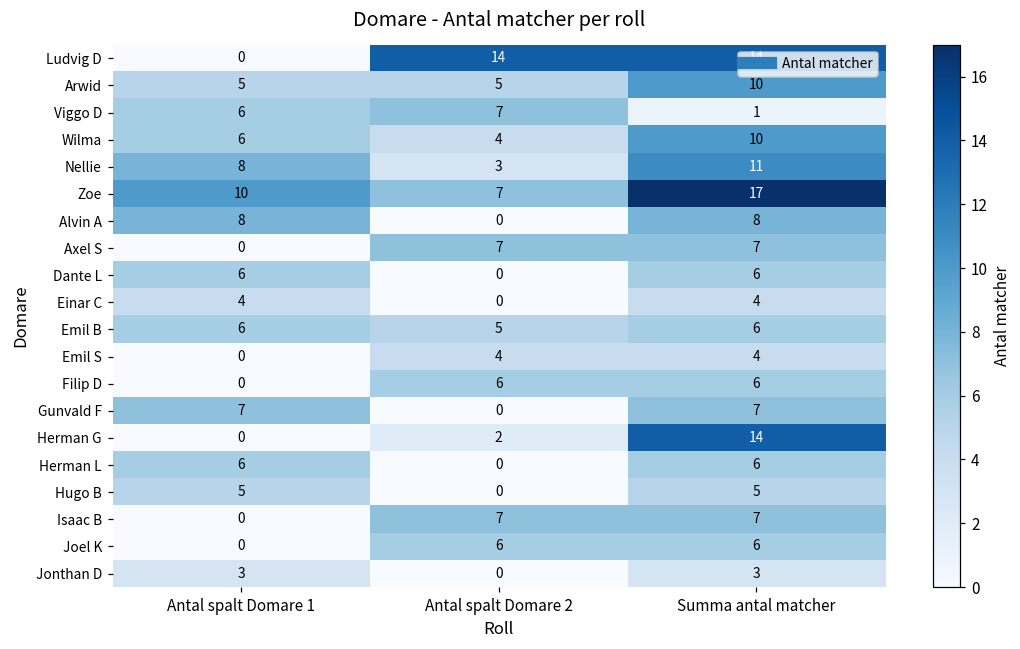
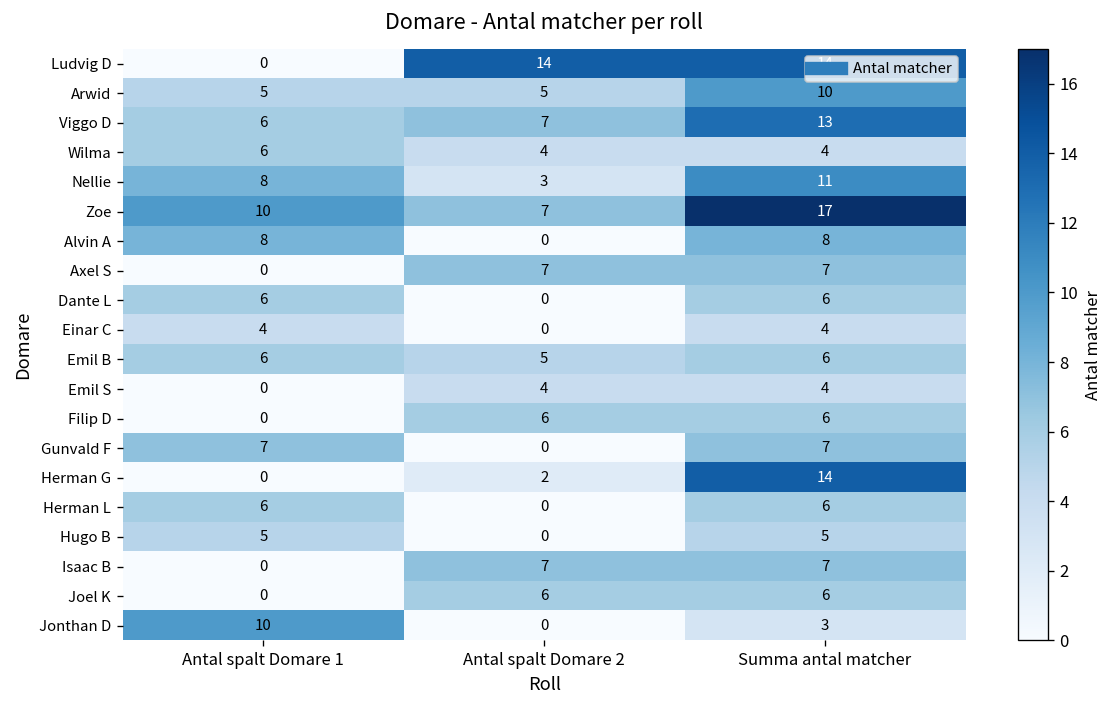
  {
    "Ludvig D": {
      "Antal spalt Domare 1": 0,
      "Antal spalt Domare 2": 14
    },
    "Arwid": {
      "Antal spalt Domare 1": 5,
      "Antal spalt Domare 2": 5,
      "Summa antal matcher": 10
    },
    "Viggo D": {
      "Antal spalt Domare 1": 6,
      "Antal spalt Domare 2": 7,
-     "Summa antal matcher": 1
+     "Summa antal matcher": 13
    },
    "Wilma": {
      "Antal spalt Domare 1": 6,
      "Antal spalt Domare 2": 4,
-     "Summa antal matcher": 10
+     "Summa antal matcher": 4
    },
    "Nellie": {
      "Antal spalt Domare 1": 8,
      "Antal spalt Domare 2": 3,
      "Summa antal matcher": 11
    },
    "Zoe": {
      "Antal spalt Domare 1": 10,
      "Antal spalt Domare 2": 7,
      "Summa antal matcher": 17
    },
    "Alvin A": {
      "Antal spalt Domare 1": 8,
      "Antal spalt Domare 2": 0,
      "Summa antal matcher": 8
    },
    "Axel S": {
      "Antal spalt Domare 1": 0,
      "Antal spalt Domare 2": 7,
      "Summa antal matcher": 7
    },
    "Dante L": {
      "Antal spalt Domare 1": 6,
      "Antal spalt Domare 2": 0,
      "Summa antal matcher": 6
    },
    "Einar C": {
      "Antal spalt Domare 1": 4,
      "Antal spalt Domare 2": 0,
      "Summa antal matcher": 4
    },
    "Emil B": {
      "Antal spalt Domare 1": 6,
      "Antal spalt Domare 2": 5,
      "Summa antal matcher": 6
    },
    "Emil S": {
      "Antal spalt Domare 1": 0,
      "Antal spalt Domare 2": 4,
      "Summa antal matcher": 4
    },
    "Filip D": {
      "Antal spalt Domare 1": 0,
      "Antal spalt Domare 2": 6,
      "Summa antal matcher": 6
    },
    "Gunvald F": {
      "Antal spalt Domare 1": 7,
      "Antal spalt Domare 2": 0,
      "Summa antal matcher": 7
    },
    "Herman G": {
      "Antal spalt Domare 1": 0,
      "Antal spalt Domare 2": 2,
      "Summa antal matcher": 14
    },
    "Herman L": {
      "Antal spalt Domare 1": 6,
      "Antal spalt Domare 2": 0,
      "Summa antal matcher": 6
    },
    "Hugo B": {
      "Antal spalt Domare 1": 5,
      "Antal spalt Domare 2": 0,
      "Summa antal matcher": 5
    },
    "Isaac B": {
      "Antal spalt Domare 1": 0,
      "Antal spalt Domare 2": 7,
      "Summa antal matcher": 7
    },
    "Joel K": {
      "Antal spalt Domare 1": 0,
      "Antal spalt Domare 2": 6,
      "Summa antal matcher": 6
    },
    "Jonthan D": {
-     "Antal spalt Domare 1": 3,
+     "Antal spalt Domare 1": 10,
      "Antal spalt Domare 2": 0,
      "Summa antal matcher": 3
    }
  }
